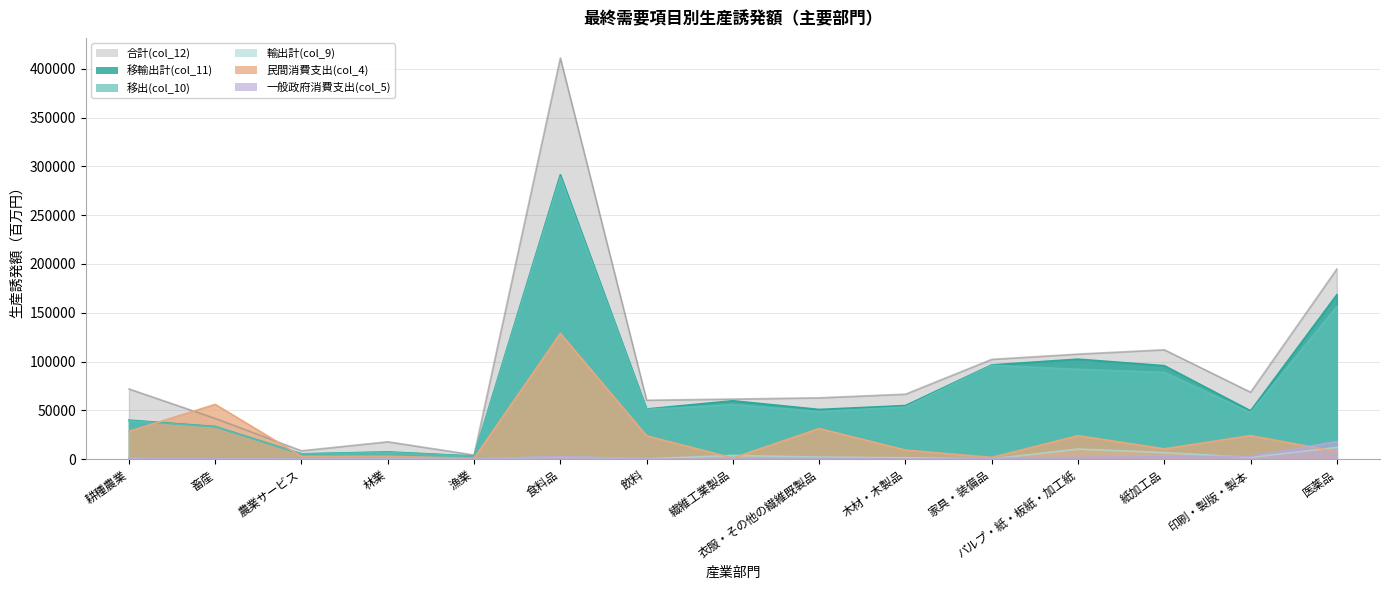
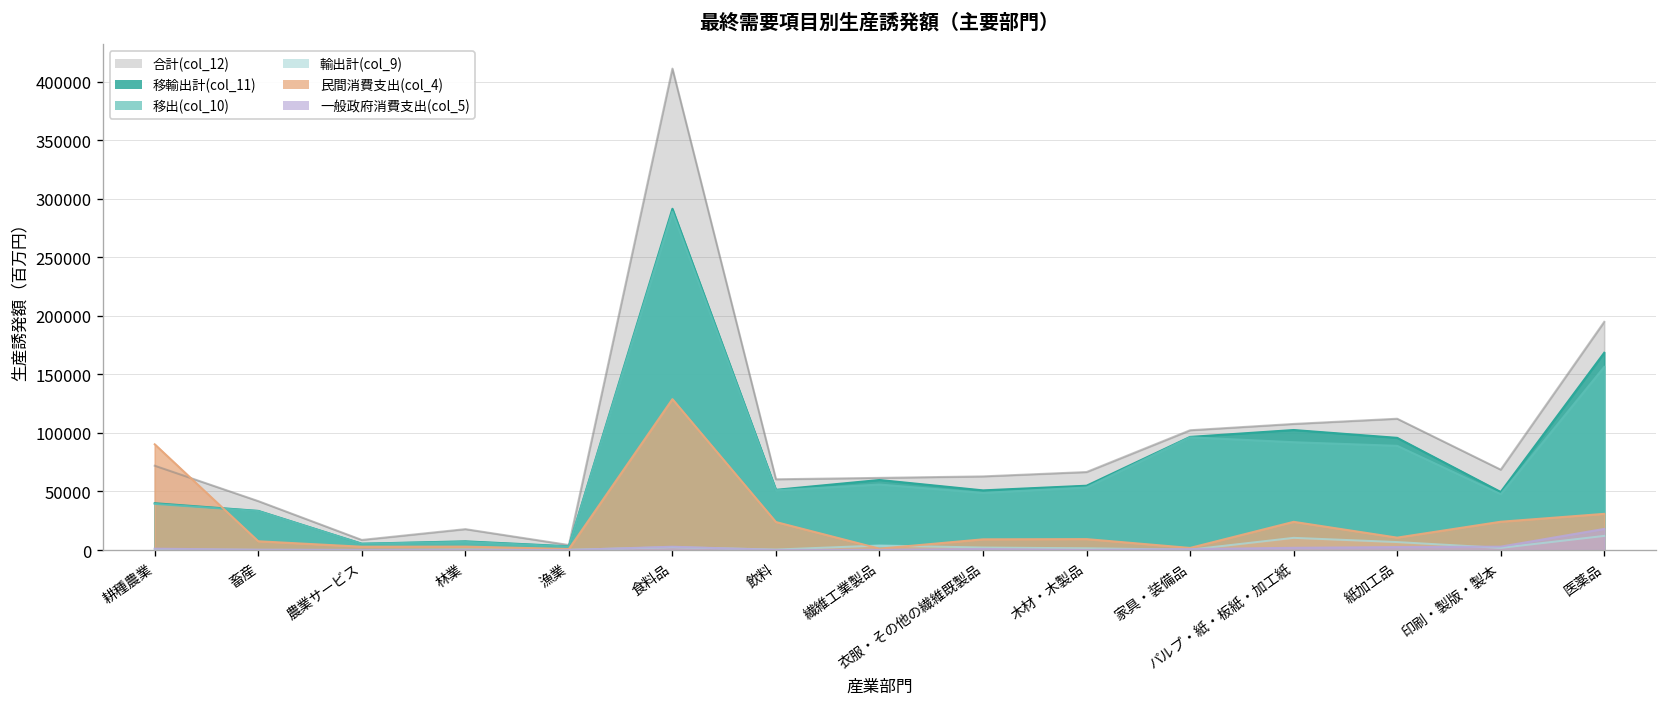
  {
    "民間消費支出(col_4)": {
-     "耕種農業": 30000,
-     "畜産": 60000,
+     "耕種農業": 90000,
+     "畜産": 10000,
      "食料品": 130000,
      "飲料": 20000,
-     "衣服・その他の繊維既製品": 30000,
+     "衣服・その他の繊維既製品": 10000,
      "木材・木製品": 10000,
      "パルプ・紙・板紙・加工紙": 20000,
      "紙加工品": 10000,
      "印刷・製版・製本": 20000,
-     "医薬品": 10000
+     "医薬品": 30000
    }
  }
